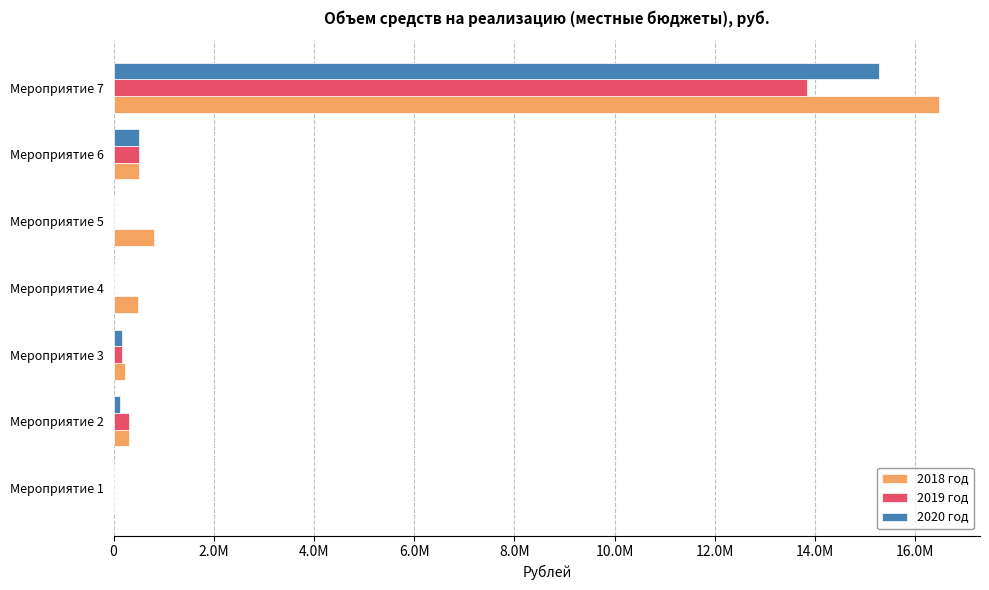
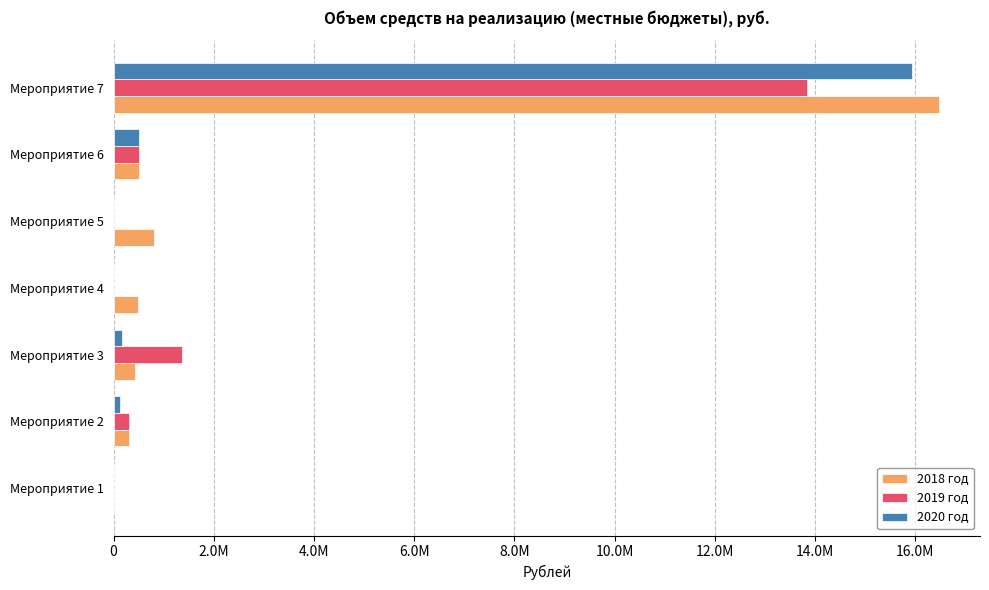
  {
    "2018 год": {
      "Мероприятие 7": 16500000,
      "Мероприятие 6": 500000,
      "Мероприятие 5": 800000,
      "Мероприятие 4": 500000,
-     "Мероприятие 3": 200000,
+     "Мероприятие 3": 400000,
      "Мероприятие 2": 300000
    },
    "2019 год": {
      "Мероприятие 7": 13800000,
      "Мероприятие 6": 500000,
      "Мероприятие 5": 0,
      "Мероприятие 4": 0,
-     "Мероприятие 3": 200000,
+     "Мероприятие 3": 1400000,
      "Мероприятие 2": 300000
    },
    "2020 год": {
-     "Мероприятие 7": 15300000,
+     "Мероприятие 7": 15900000,
      "Мероприятие 6": 500000,
      "Мероприятие 5": 0,
      "Мероприятие 4": 0,
      "Мероприятие 3": 200000,
      "Мероприятие 2": 100000
    }
  }
